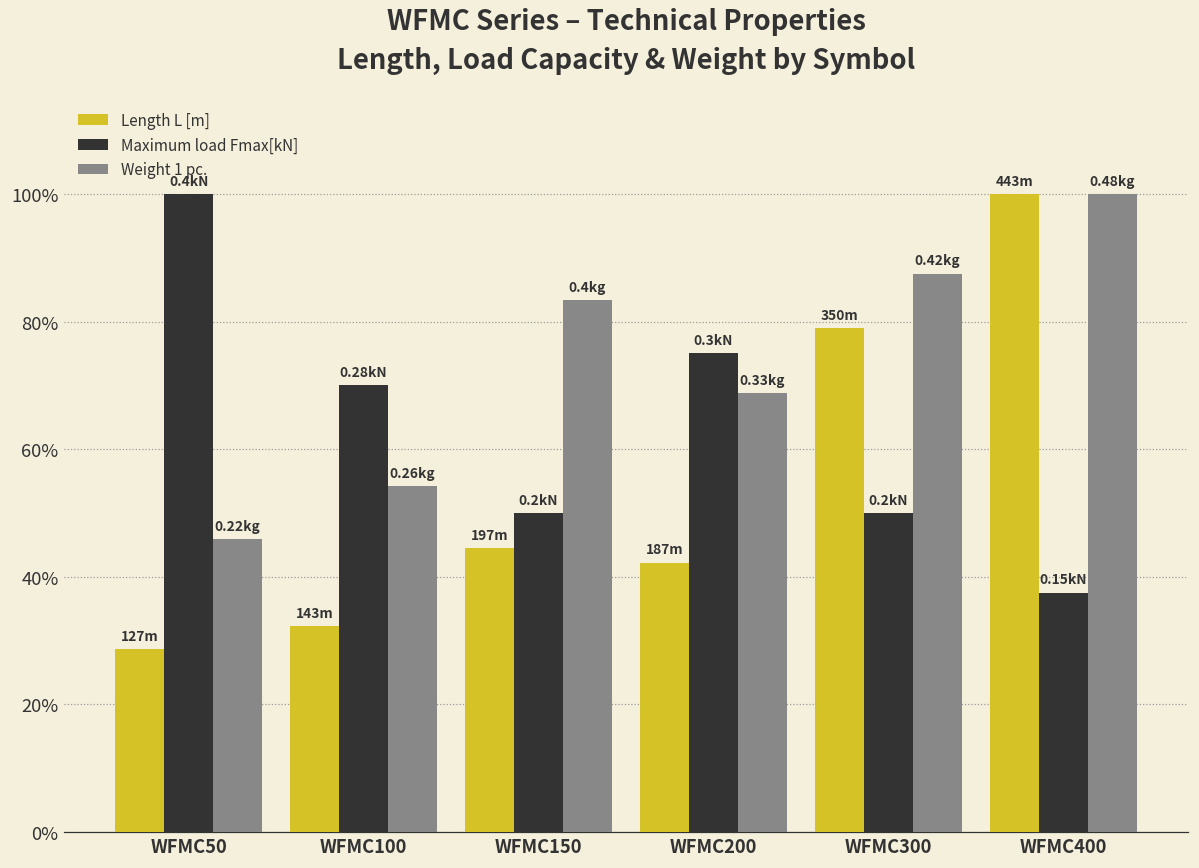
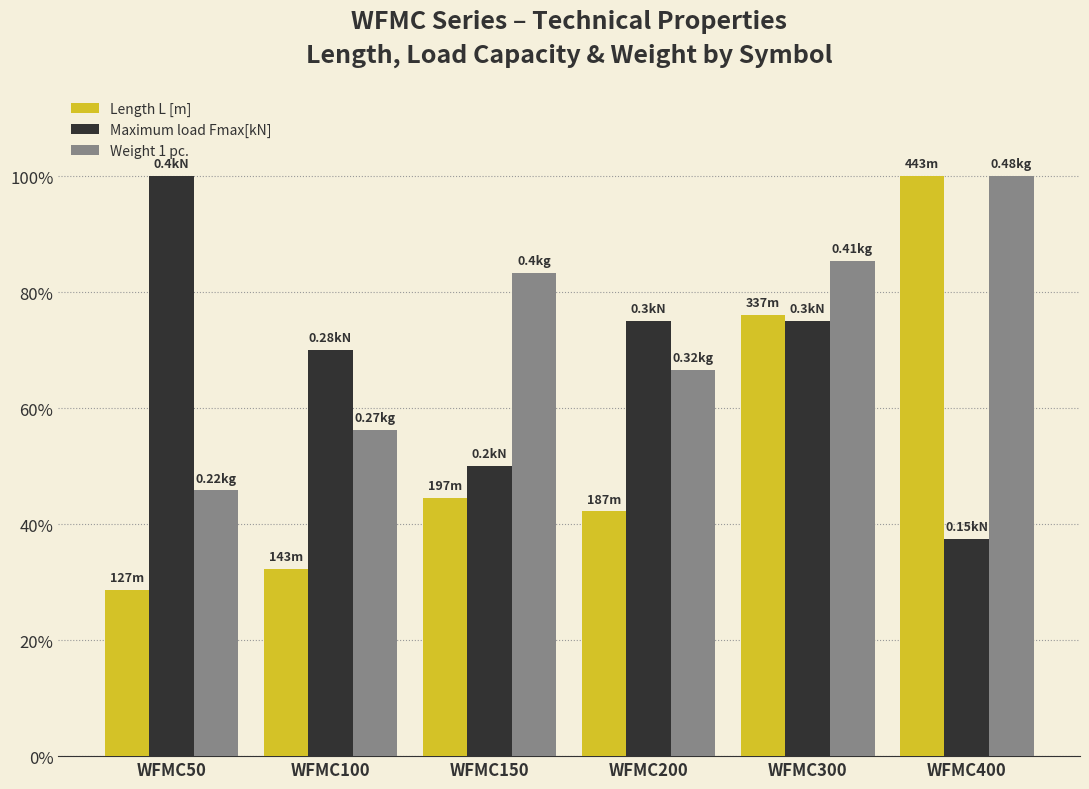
  {
    "Length L [m]": {
-     "WFMC300": "350m"
+     "WFMC300": "337m"
    },
    "Maximum load Fmax[kN]": {
-     "WFMC300": "0.2"
+     "WFMC300": "0.3"
    },
    "Weight 1 pc.": {
-     "WFMC100": "0.26",
-     "WFMC200": "0.33",
-     "WFMC300": "0.42"
+     "WFMC100": "0.27",
+     "WFMC200": "0.32",
+     "WFMC300": "0.41"
    }
  }
